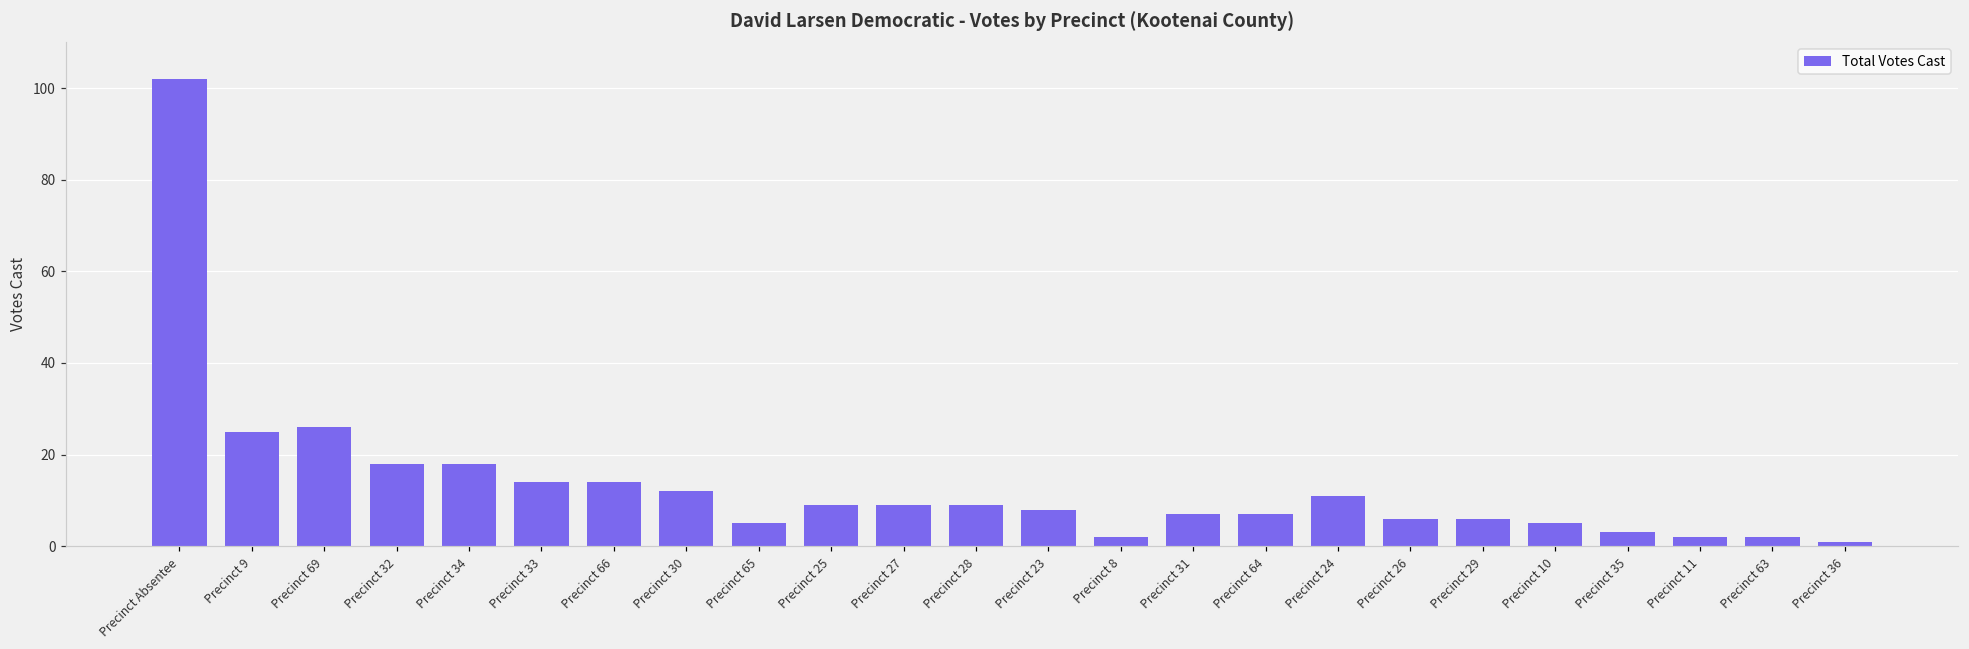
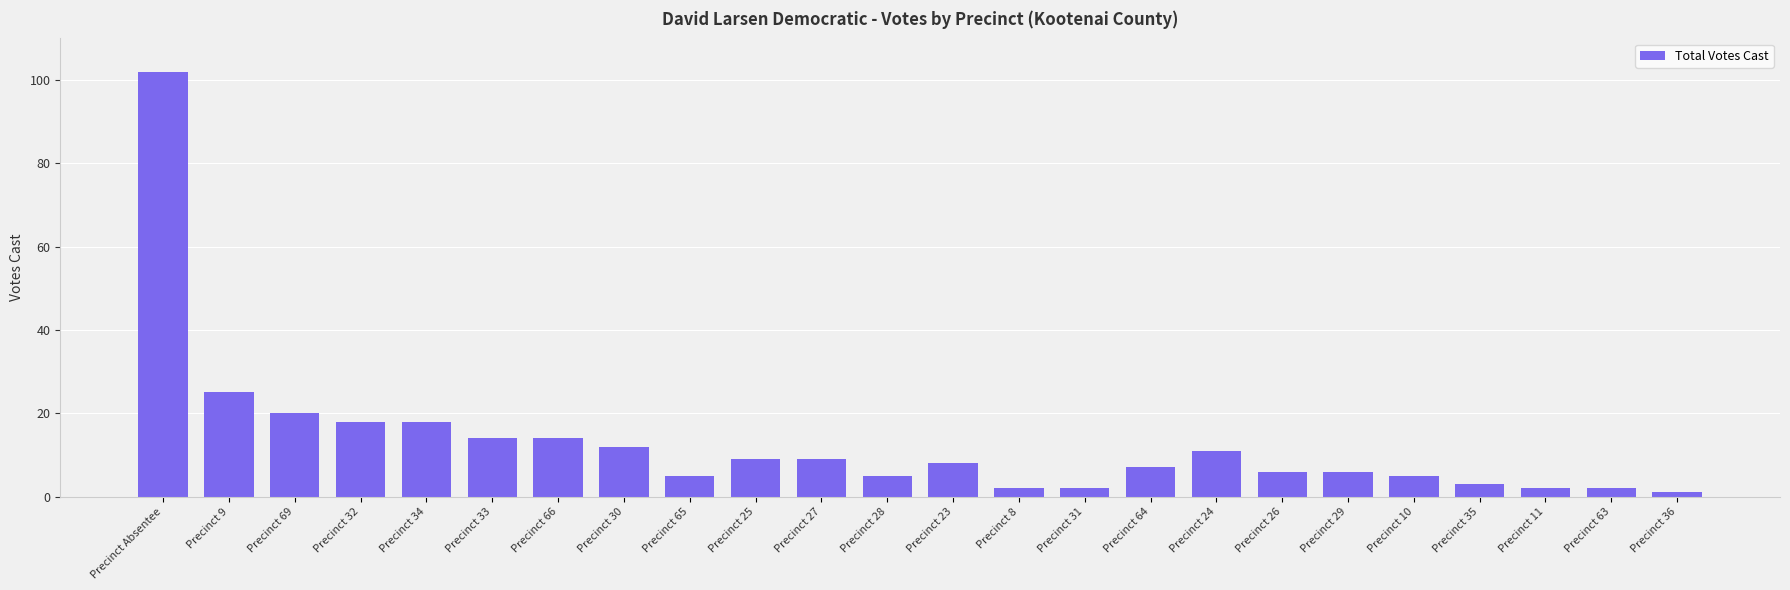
  {
    "Precinct Absentee": 102,
    "Precinct 9": 25,
-   "Precinct 69": 26,
+   "Precinct 69": 20,
    "Precinct 32": 18,
    "Precinct 34": 18,
    "Precinct 33": 14,
    "Precinct 66": 14,
    "Precinct 30": 12,
    "Precinct 65": 5,
    "Precinct 25": 9,
    "Precinct 27": 9,
-   "Precinct 28": 9,
+   "Precinct 28": 5,
    "Precinct 23": 8,
    "Precinct 8": 2,
-   "Precinct 31": 7,
+   "Precinct 31": 2,
    "Precinct 64": 7,
    "Precinct 24": 11,
    "Precinct 26": 6,
    "Precinct 29": 6,
    "Precinct 10": 5,
    "Precinct 35": 3,
    "Precinct 11": 2,
    "Precinct 63": 2,
    "Precinct 36": 1
  }
